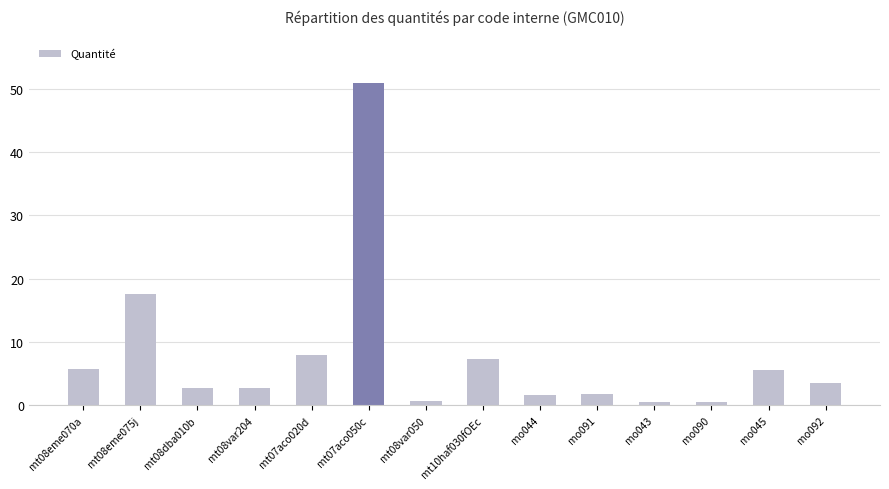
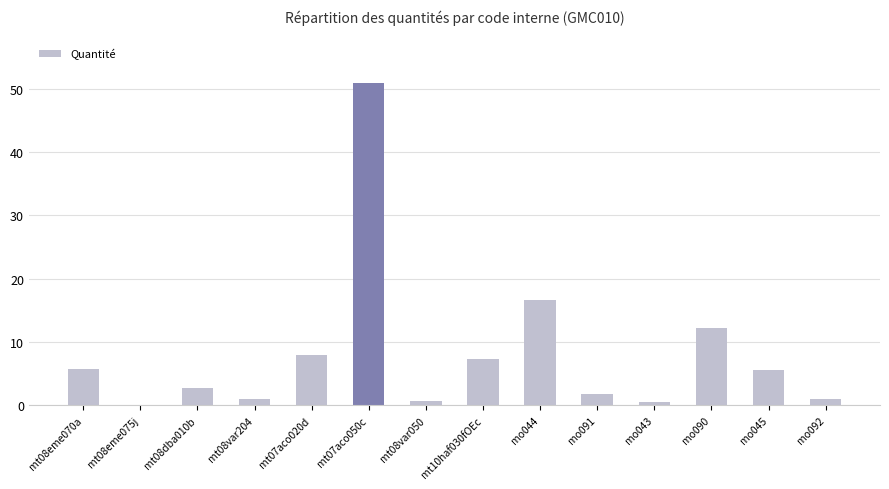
  {
    "mt08eme070a": 6,
-   "mt08eme075j": 18,
+   "mt08eme075j": 0,
    "mt08dba010b": 3,
-   "mt08var204": 3,
+   "mt08var204": 1,
    "mt07aco020d": 8,
    "mt07aco050c": 51,
    "mt08var050": 1,
    "mt10haf030fOEc": 7,
-   "mo044": 2,
+   "mo044": 17,
    "mo091": 2,
    "mo043": 0,
-   "mo090": 1,
+   "mo090": 12,
    "mo045": 6,
-   "mo092": 4
+   "mo092": 1
  }
